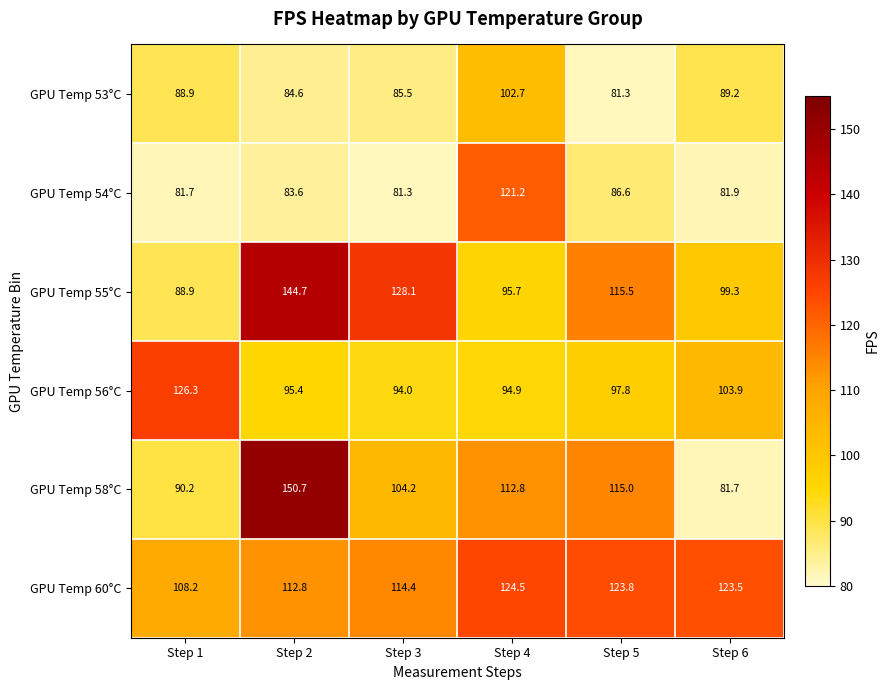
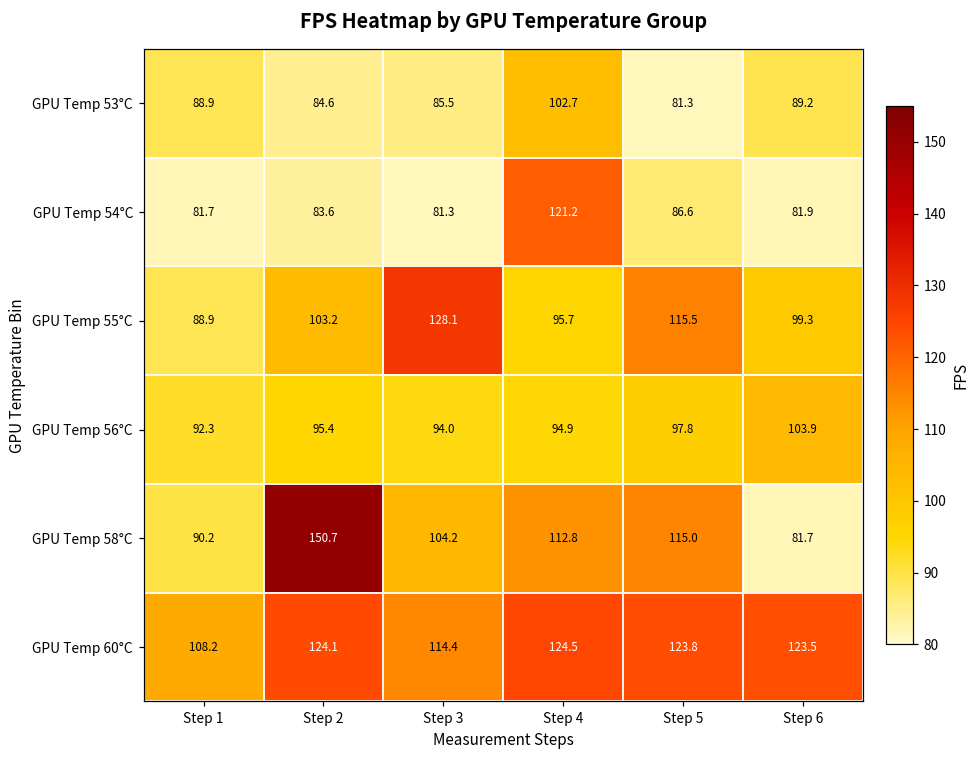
  {
    "GPU Temp 53°C": {
      "Step 1": 88.9,
      "Step 2": 84.6,
      "Step 3": 85.5,
      "Step 4": 102.7,
      "Step 5": 81.3,
      "Step 6": 89.2
    },
    "GPU Temp 54°C": {
      "Step 1": 81.7,
      "Step 2": 83.6,
      "Step 3": 81.3,
      "Step 4": 121.2,
      "Step 5": 86.6,
      "Step 6": 81.9
    },
    "GPU Temp 55°C": {
      "Step 1": 88.9,
-     "Step 2": 144.7,
+     "Step 2": 103.2,
      "Step 3": 128.1,
      "Step 4": 95.7,
      "Step 5": 115.5,
      "Step 6": 99.3
    },
    "GPU Temp 56°C": {
-     "Step 1": 126.3,
+     "Step 1": 92.3,
      "Step 2": 95.4,
      "Step 3": 94.0,
      "Step 4": 94.9,
      "Step 5": 97.8,
      "Step 6": 103.9
    },
    "GPU Temp 58°C": {
      "Step 1": 90.2,
      "Step 2": 150.7,
      "Step 3": 104.2,
      "Step 4": 112.8,
      "Step 5": 115.0,
      "Step 6": 81.7
    },
    "GPU Temp 60°C": {
      "Step 1": 108.2,
-     "Step 2": 112.8,
+     "Step 2": 124.1,
      "Step 3": 114.4,
      "Step 4": 124.5,
      "Step 5": 123.8,
      "Step 6": 123.5
    }
  }
